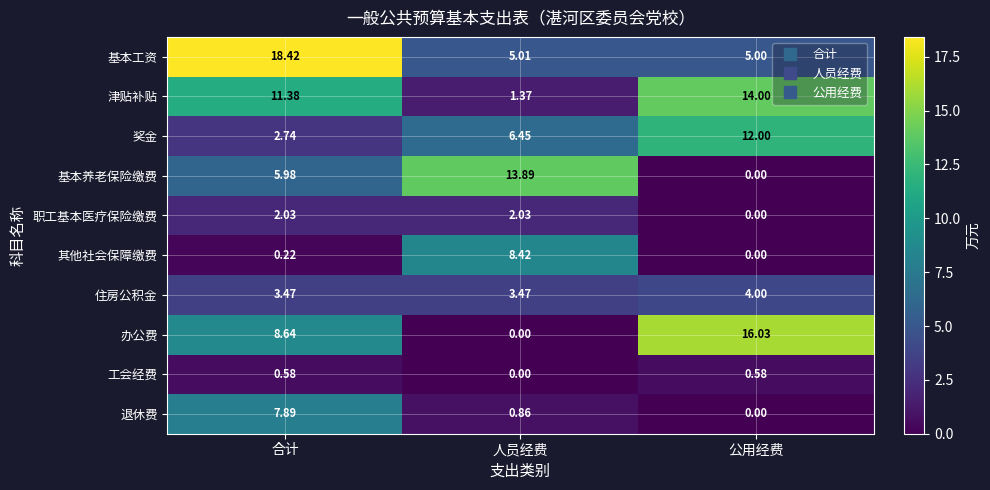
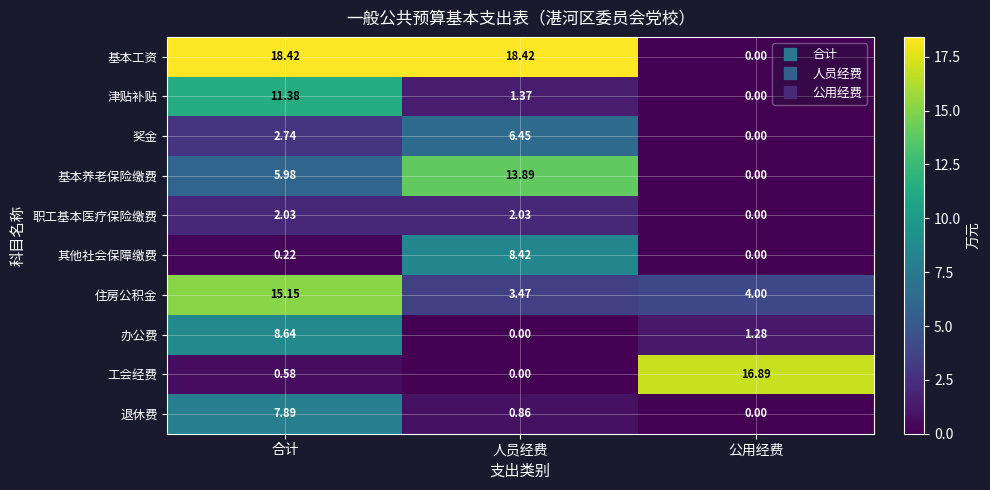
  {
    "基本工资": {
      "合计": 18.42,
-     "人员经费": 5.01,
-     "公用经费": 5.00
+     "人员经费": 18.42,
+     "公用经费": 0.00
    },
    "津贴补贴": {
      "合计": 11.38,
      "人员经费": 1.37,
-     "公用经费": 14.00
+     "公用经费": 0.00
    },
    "奖金": {
      "合计": 2.74,
      "人员经费": 6.45,
-     "公用经费": 12.00
+     "公用经费": 0.00
    },
    "基本养老保险缴费": {
      "合计": 5.98,
      "人员经费": 13.89,
      "公用经费": 0.00
    },
    "职工基本医疗保险缴费": {
      "合计": 2.03,
      "人员经费": 2.03,
      "公用经费": 0.00
    },
    "其他社会保障缴费": {
      "合计": 0.22,
      "人员经费": 8.42,
      "公用经费": 0.00
    },
    "住房公积金": {
-     "合计": 3.47,
+     "合计": 15.15,
      "人员经费": 3.47,
      "公用经费": 4.00
    },
    "办公费": {
      "合计": 8.64,
      "人员经费": 0.00,
-     "公用经费": 16.03
+     "公用经费": 1.28
    },
    "工会经费": {
      "合计": 0.58,
      "人员经费": 0.00,
-     "公用经费": 0.58
+     "公用经费": 16.89
    },
    "退休费": {
      "合计": 7.89,
      "人员经费": 0.86,
      "公用经费": 0.00
    }
  }
